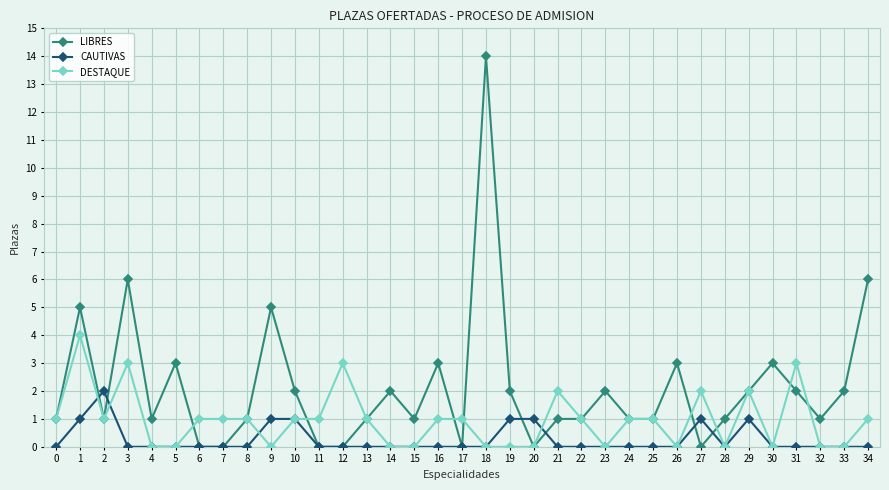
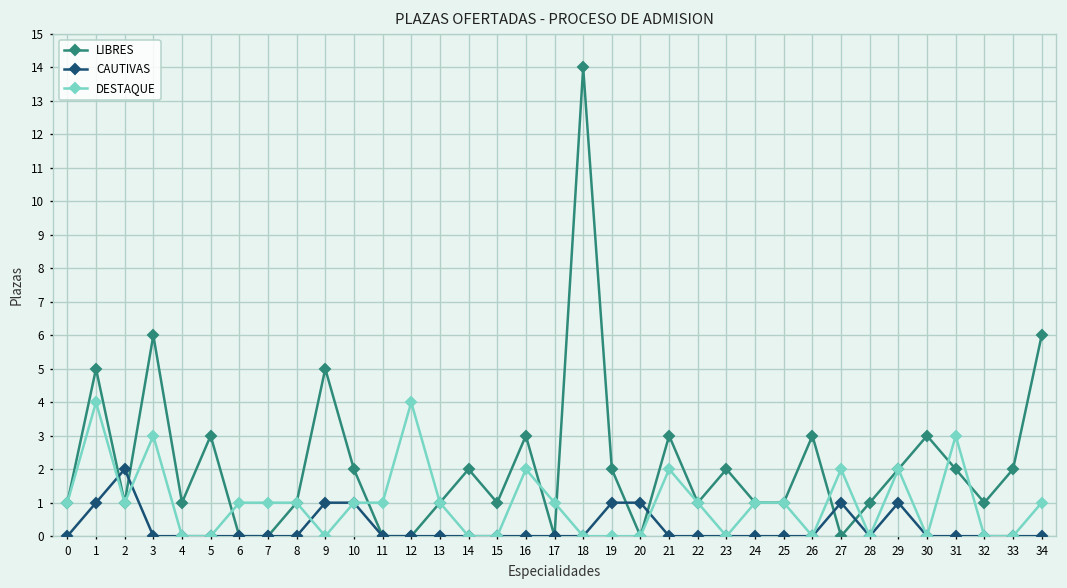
  {
    "LIBRES": {
      "1": 5,
      "3": 6,
      "4": 1,
      "5": 3,
      "9": 5,
      "10": 2,
      "14": 2,
      "15": 1,
      "16": 3,
      "18": 14,
      "19": 2,
-     "21": 1,
+     "21": 3,
      "23": 2,
      "26": 3,
      "27": 0,
      "28": 1,
      "30": 3,
      "31": 2,
      "32": 1,
      "33": 2,
      "34": 6
    },
    "CAUTIVAS": {
      "0": 0,
      "1": 1,
      "2": 2,
      "3": 0,
      "8": 0,
      "9": 1,
      "13": 0,
      "16": 0,
      "19": 1,
      "20": 1,
      "21": 0,
      "22": 0,
      "24": 0,
      "25": 0,
      "27": 1,
      "29": 1,
      "31": 0,
      "34": 0
    },
    "DESTAQUE": {
      "1": 4,
      "3": 3,
      "6": 1,
      "7": 1,
      "9": 0,
      "11": 1,
-     "12": 3,
-     "16": 1,
+     "12": 4,
+     "16": 2,
      "17": 1,
      "19": 0,
      "21": 2,
      "27": 2,
      "31": 3,
      "34": 1
    }
  }
